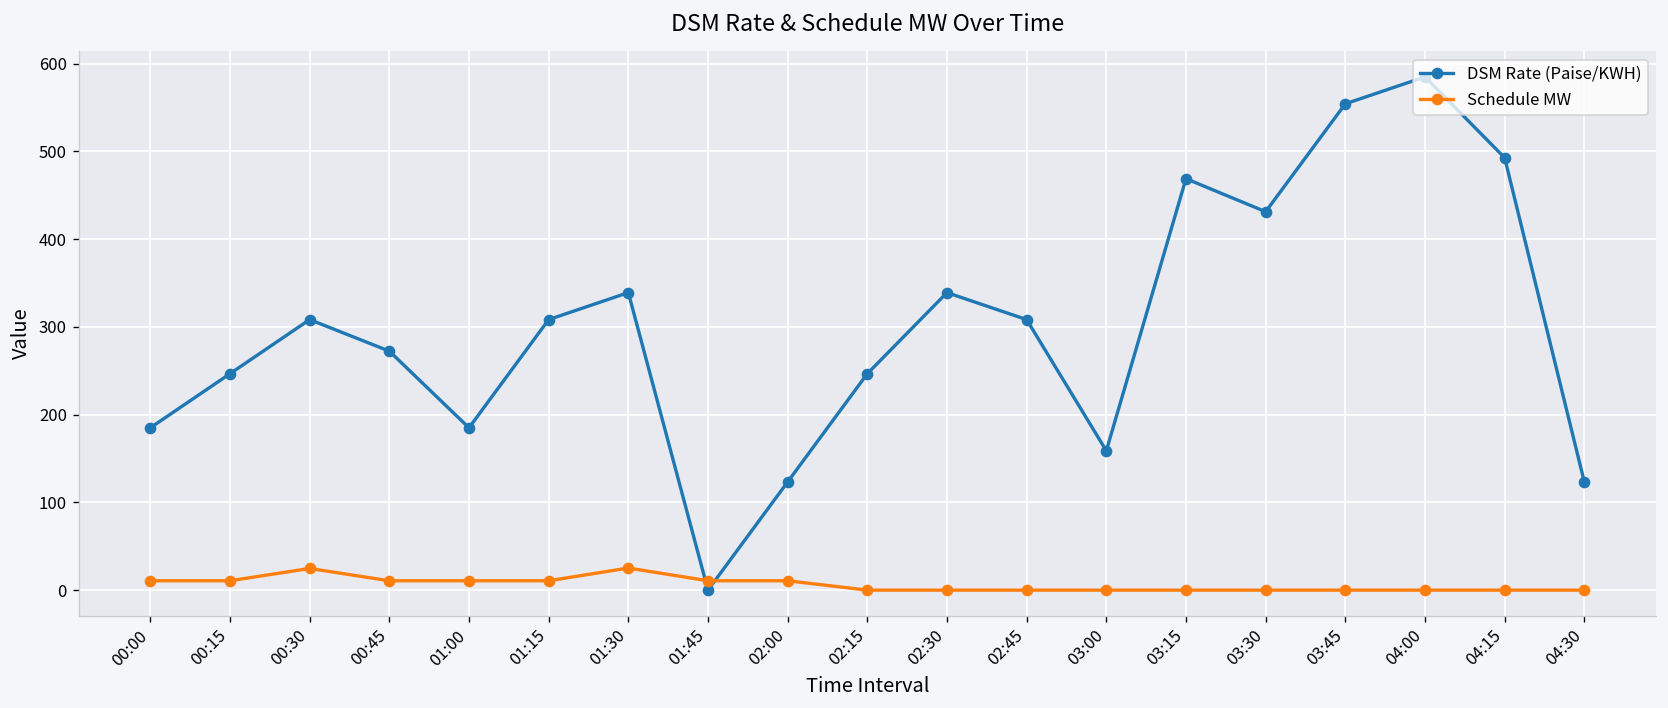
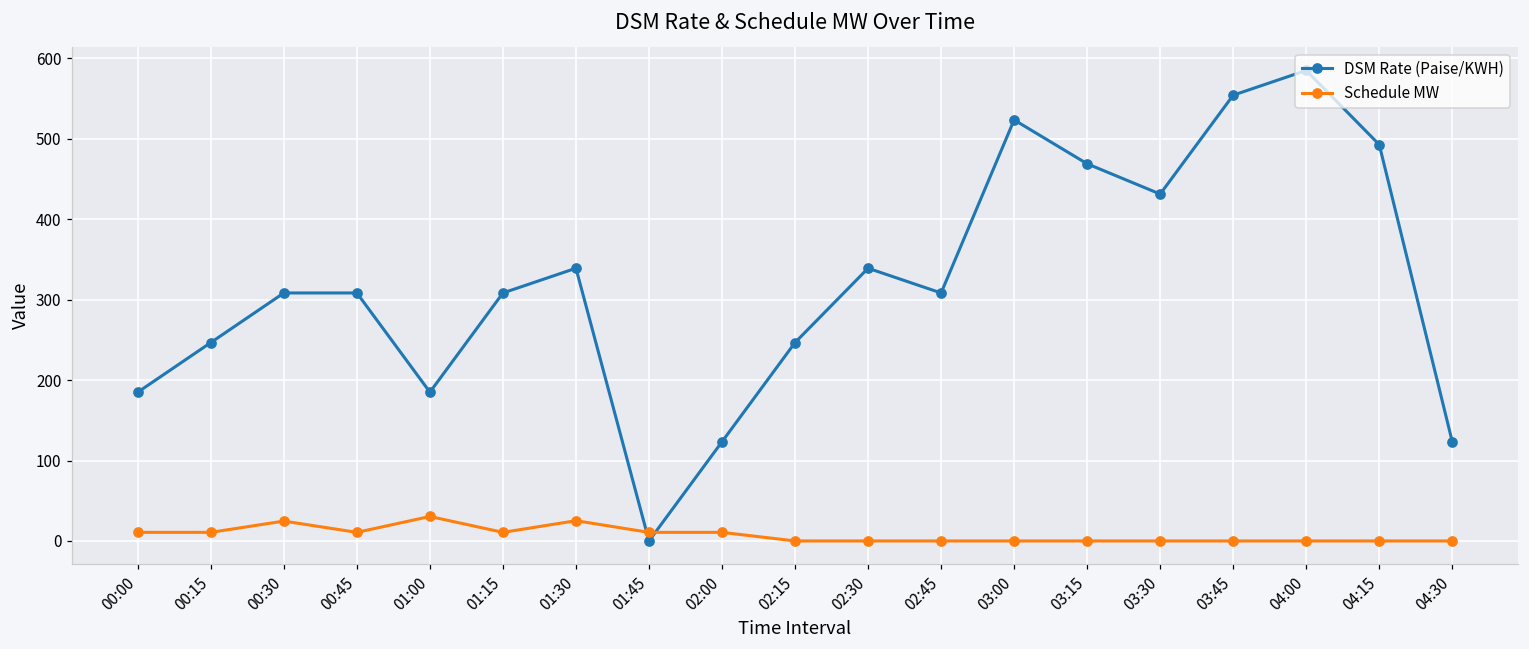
  {
    "DSM Rate (Paise/KWH)": {
      "00:00": 180,
      "00:15": 250,
      "00:30": 310,
-     "00:45": 270,
+     "00:45": 310,
      "01:00": 180,
      "01:15": 310,
      "01:30": 340,
      "01:45": 0,
      "02:00": 120,
      "02:15": 250,
      "02:30": 340,
      "02:45": 310,
-     "03:00": 160,
+     "03:00": 520,
      "03:15": 470,
      "03:30": 430,
      "03:45": 550,
      "04:15": 490,
      "04:30": 120
    },
    "Schedule MW": {
      "00:00": 10,
      "00:15": 10,
      "00:30": 20,
      "00:45": 10,
-     "01:00": 10,
+     "01:00": 30,
      "01:15": 10,
      "01:30": 30,
      "01:45": 10,
      "02:00": 10,
      "02:15": 0,
      "02:30": 0,
      "02:45": 0,
      "03:00": 0,
      "03:15": 0,
      "03:30": 0,
      "03:45": 0,
      "04:00": 0,
      "04:15": 0,
      "04:30": 0
    }
  }
